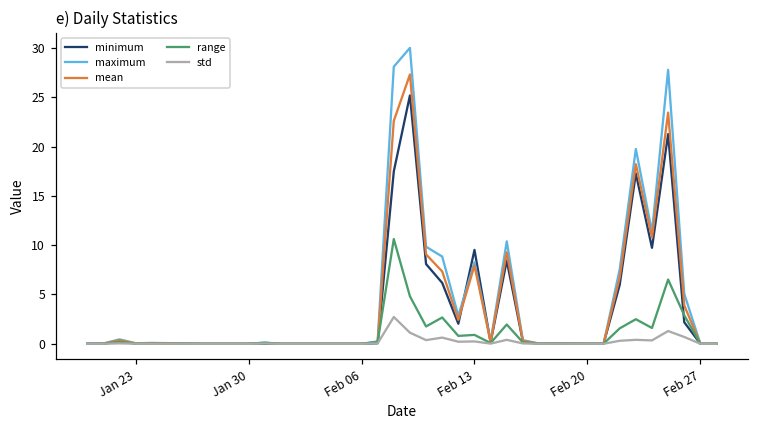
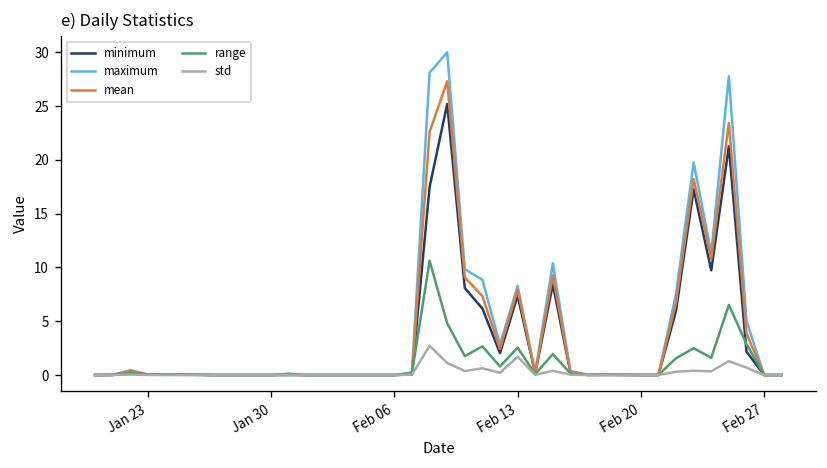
  {
    "minimum": {
-     "Feb 13": 10
+     "Feb 13": 7
    },
    "maximum": {
      "Feb 13": 8
    },
    "mean": {
      "Feb 13": 8
    },
    "range": {
-     "Feb 13": 1
+     "Feb 13": 3
    },
    "std": {
-     "Feb 13": 0
+     "Feb 13": 2
    }
  }
